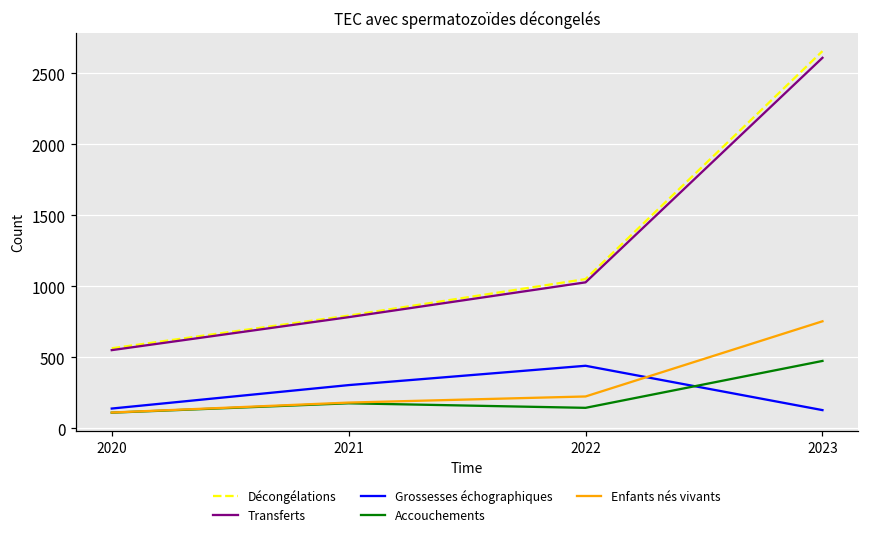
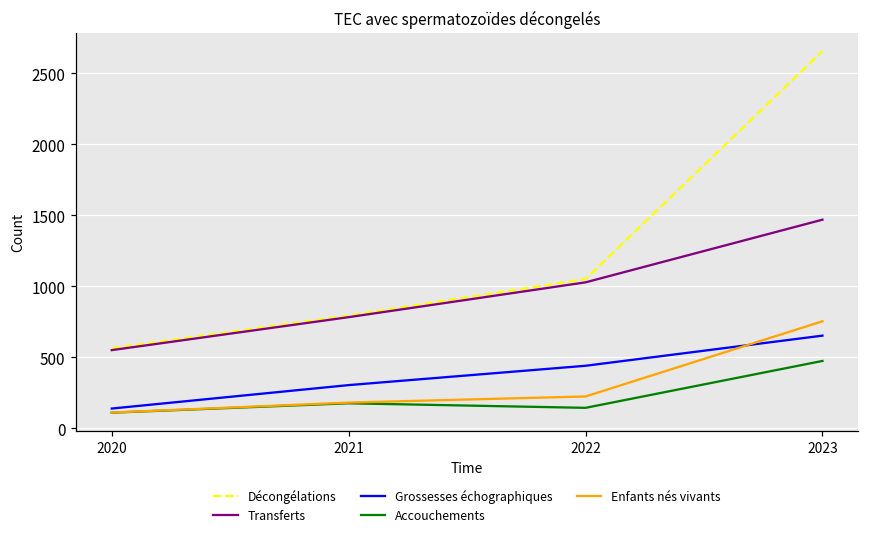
  {
    "Décongélations": {
      "2022": 1050,
      "2023": 2660
    },
    "Transferts": {
      "2022": 1030,
-     "2023": 2610
+     "2023": 1470
    },
    "Grossesses échographiques": {
      "2020": 140,
      "2021": 310,
      "2022": 440,
-     "2023": 130
+     "2023": 650
    },
    "Accouchements": {
      "2022": 150,
      "2023": 480
    },
    "Enfants nés vivants": {
      "2022": 230,
      "2023": 750
    }
  }
